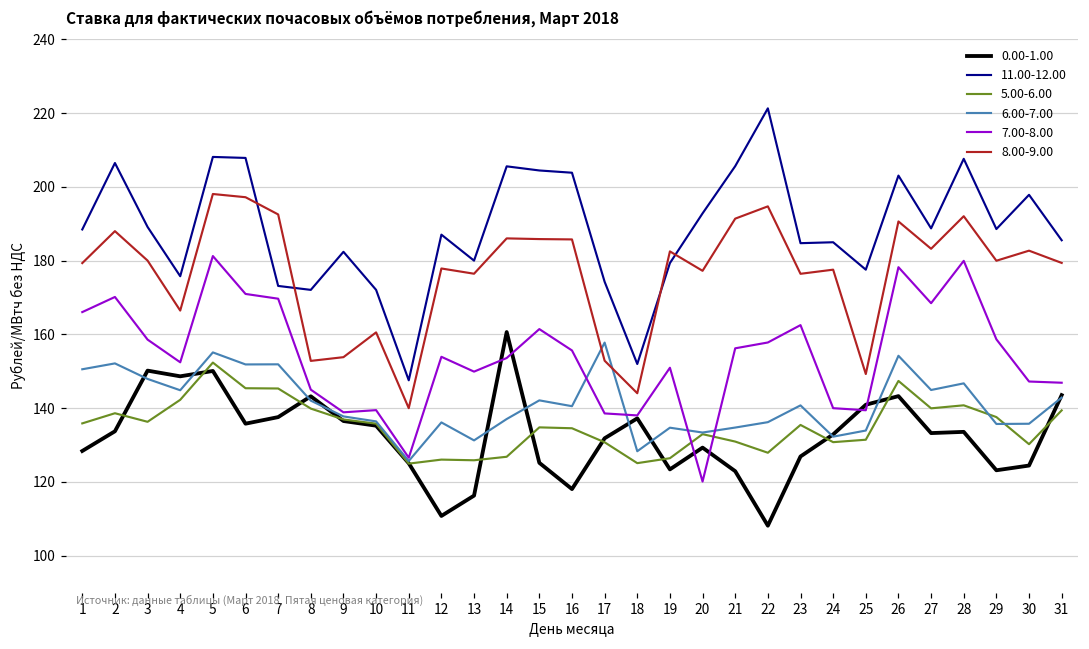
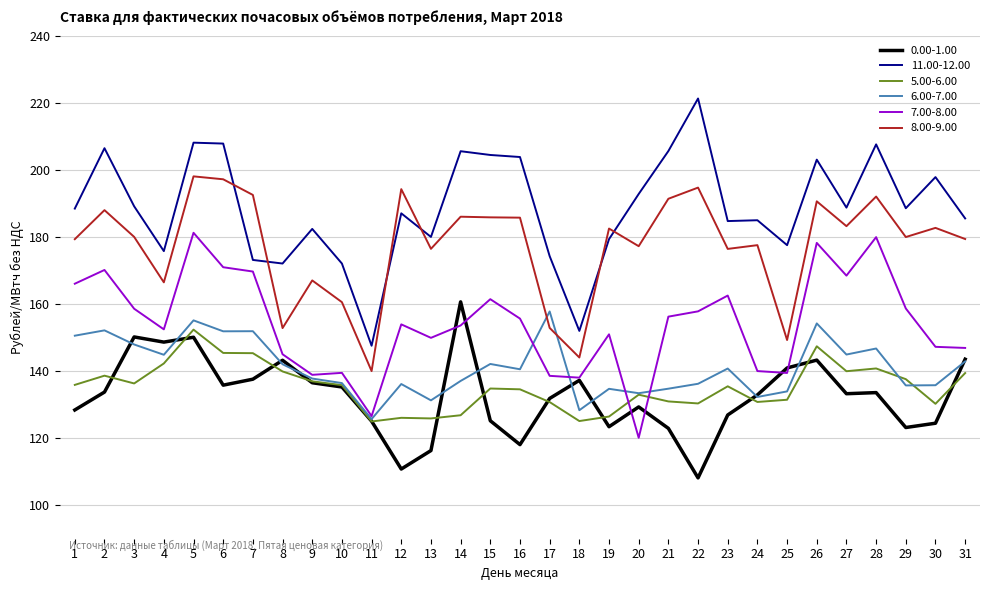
  {
    "0.00-1.00": {
      "1": 128,
      "2": 134,
      "3": 150,
      "4": 149,
      "5": 150,
      "6": 136,
      "7": 138,
      "8": 143,
      "12": 111,
      "13": 116,
      "14": 161,
      "15": 125,
      "16": 118,
      "17": 132,
      "18": 137,
      "19": 123,
      "20": 129,
      "21": 123,
      "22": 108,
      "23": 127,
      "25": 141,
      "26": 143,
      "27": 133,
      "28": 134,
      "29": 123,
      "30": 124
    },
    "11.00-12.00": {
      "1": 188,
      "2": 206,
      "3": 189,
      "4": 176,
      "5": 208,
      "6": 208,
      "7": 173,
      "8": 172,
      "9": 182,
      "10": 172,
      "11": 148,
      "12": 187,
      "13": 180,
      "14": 206,
      "15": 204,
      "16": 204,
      "17": 174,
      "18": 152,
      "19": 179,
      "20": 193,
      "21": 206,
      "22": 221,
      "23": 185,
      "24": 185,
      "25": 178,
      "26": 203,
      "27": 189,
      "28": 208,
      "29": 189,
      "30": 198,
      "31": 186
    },
    "5.00-6.00": {
      "1": 136,
      "2": 139,
      "3": 136,
      "4": 142,
      "5": 152,
      "6": 145,
      "7": 145,
      "8": 140,
      "12": 126,
      "13": 126,
      "14": 127,
      "15": 135,
      "16": 135,
      "17": 131,
      "18": 125,
      "19": 126,
      "21": 131,
-     "22": 128,
+     "22": 130,
      "23": 135,
      "24": 131,
      "25": 131,
      "26": 147,
      "27": 140,
      "28": 141,
      "29": 138,
      "30": 130,
      "31": 139
    },
    "6.00-7.00": {
      "1": 151,
      "2": 152,
      "3": 148,
      "4": 145,
      "5": 155,
      "6": 152,
      "7": 152,
      "8": 142,
      "9": 138,
      "12": 136,
      "13": 131,
      "14": 137,
      "15": 142,
      "16": 141,
      "17": 158,
      "18": 128,
      "19": 135,
      "21": 135,
      "22": 136,
      "23": 141,
      "25": 134,
      "26": 154,
      "27": 145,
      "28": 147,
      "29": 136,
      "30": 136
    },
    "7.00-8.00": {
      "1": 166,
      "2": 170,
      "3": 159,
      "4": 152,
      "5": 181,
      "6": 171,
      "7": 170,
      "8": 145,
      "9": 139,
      "10": 139,
      "11": 127,
      "12": 154,
      "13": 150,
      "14": 154,
      "15": 161,
      "16": 156,
      "17": 139,
      "18": 138,
      "19": 151,
      "20": 120,
      "21": 156,
      "22": 158,
      "23": 163,
      "24": 140,
      "25": 139,
      "26": 178,
      "27": 168,
      "28": 180,
      "29": 159,
      "30": 147,
      "31": 147
    },
    "8.00-9.00": {
      "1": 179,
      "2": 188,
      "3": 180,
      "4": 166,
      "5": 198,
      "6": 197,
      "7": 193,
      "8": 153,
-     "9": 154,
+     "9": 167,
      "10": 161,
      "11": 140,
-     "12": 178,
+     "12": 194,
      "13": 176,
      "14": 186,
      "15": 186,
      "16": 186,
      "17": 153,
      "18": 144,
      "19": 182,
      "20": 177,
      "21": 191,
      "22": 195,
      "23": 176,
      "24": 178,
      "25": 149,
      "26": 191,
      "27": 183,
      "28": 192,
      "29": 180,
      "30": 183,
      "31": 179
    }
  }
